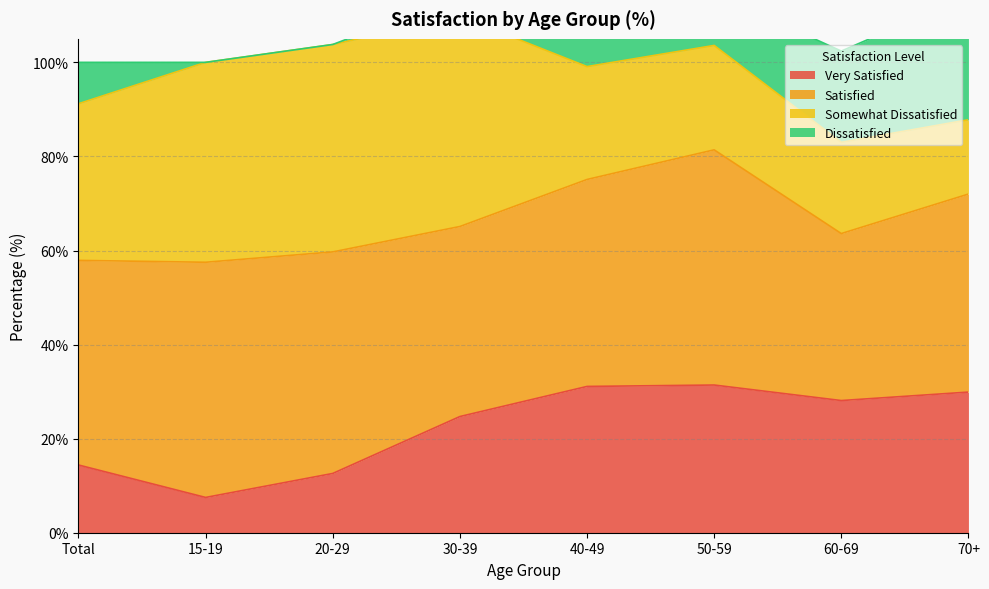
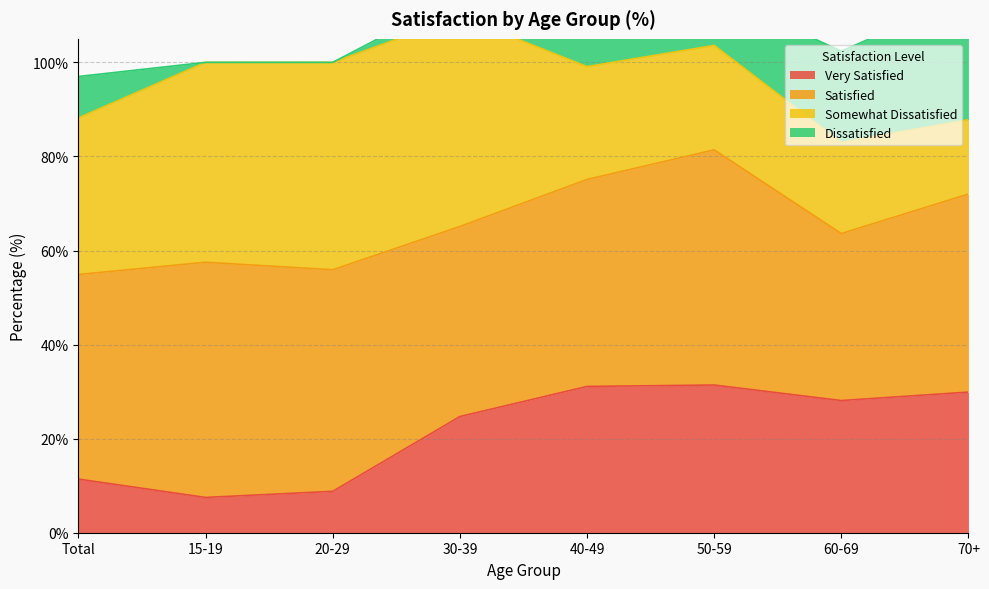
  {
    "Very Satisfied": {
-     "Total": "14%",
+     "Total": "11%",
      "15-19": "8%",
-     "20-29": "13%",
+     "20-29": "9%",
      "30-39": "25%",
      "40-49": "31%",
      "50-59": "31%",
      "60-69": "28%",
      "70+": "30%"
    },
    "Dissatisfied": {
      "Total": "9%"
    }
  }
